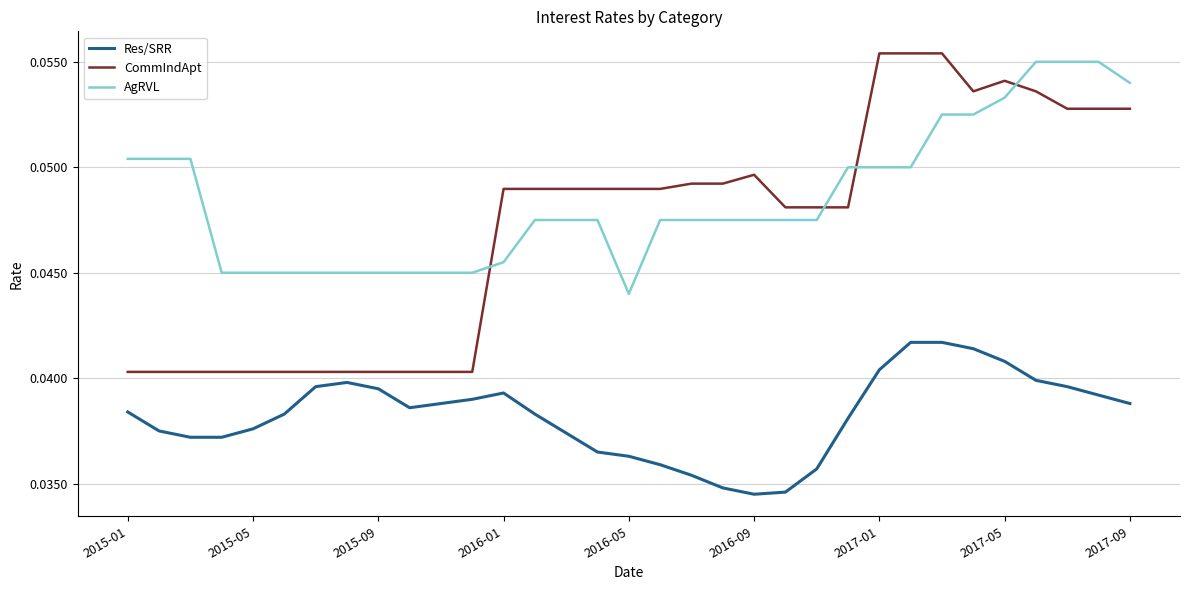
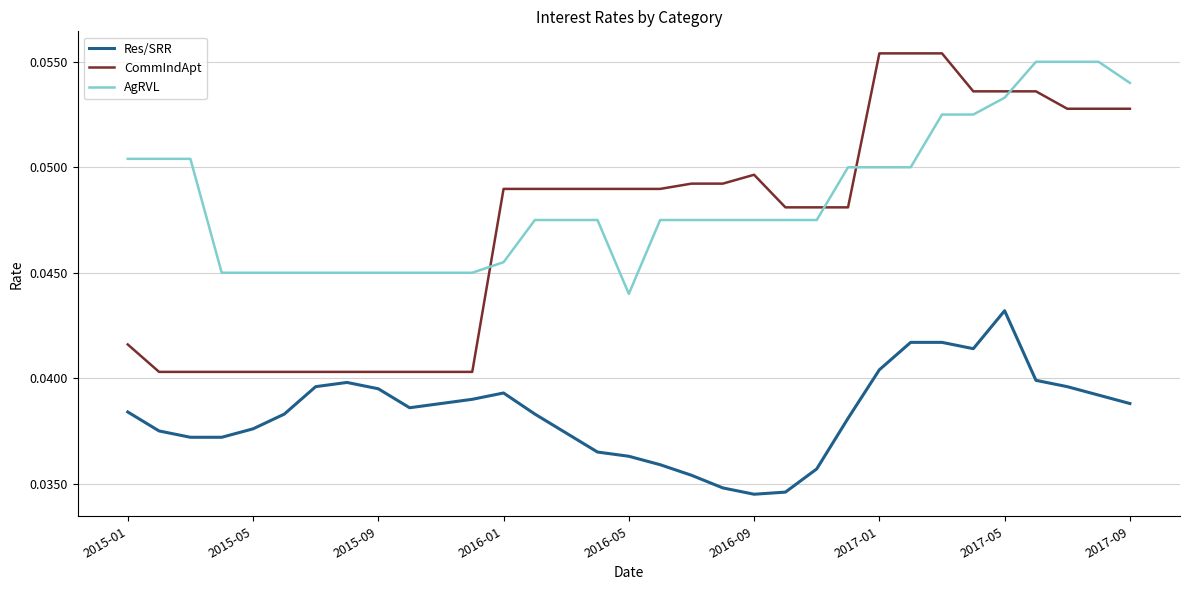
  {
    "Res/SRR": {
      "2015-01": 0.0384,
      "2015-05": 0.0376,
      "2015-09": 0.0395,
      "2016-01": 0.0393,
      "2016-05": 0.0363,
      "2016-09": 0.0345,
      "2017-01": 0.0404,
-     "2017-05": 0.0408,
+     "2017-05": 0.0432,
      "2017-09": 0.0388
    },
    "CommIndApt": {
-     "2015-01": 0.0403,
+     "2015-01": 0.0416,
      "2015-05": 0.0403,
      "2015-09": 0.0403,
      "2016-01": 0.0490,
      "2016-05": 0.0490,
      "2016-09": 0.0496,
      "2017-01": 0.0554,
-     "2017-05": 0.0541,
+     "2017-05": 0.0536,
      "2017-09": 0.0528
    },
    "AgRVL": {
      "2015-01": 0.0504,
      "2015-05": 0.0450,
      "2015-09": 0.0450,
      "2016-01": 0.0455,
      "2016-05": 0.0440,
      "2016-09": 0.0475,
      "2017-01": 0.0500,
      "2017-05": 0.0533,
      "2017-09": 0.0540
    }
  }
